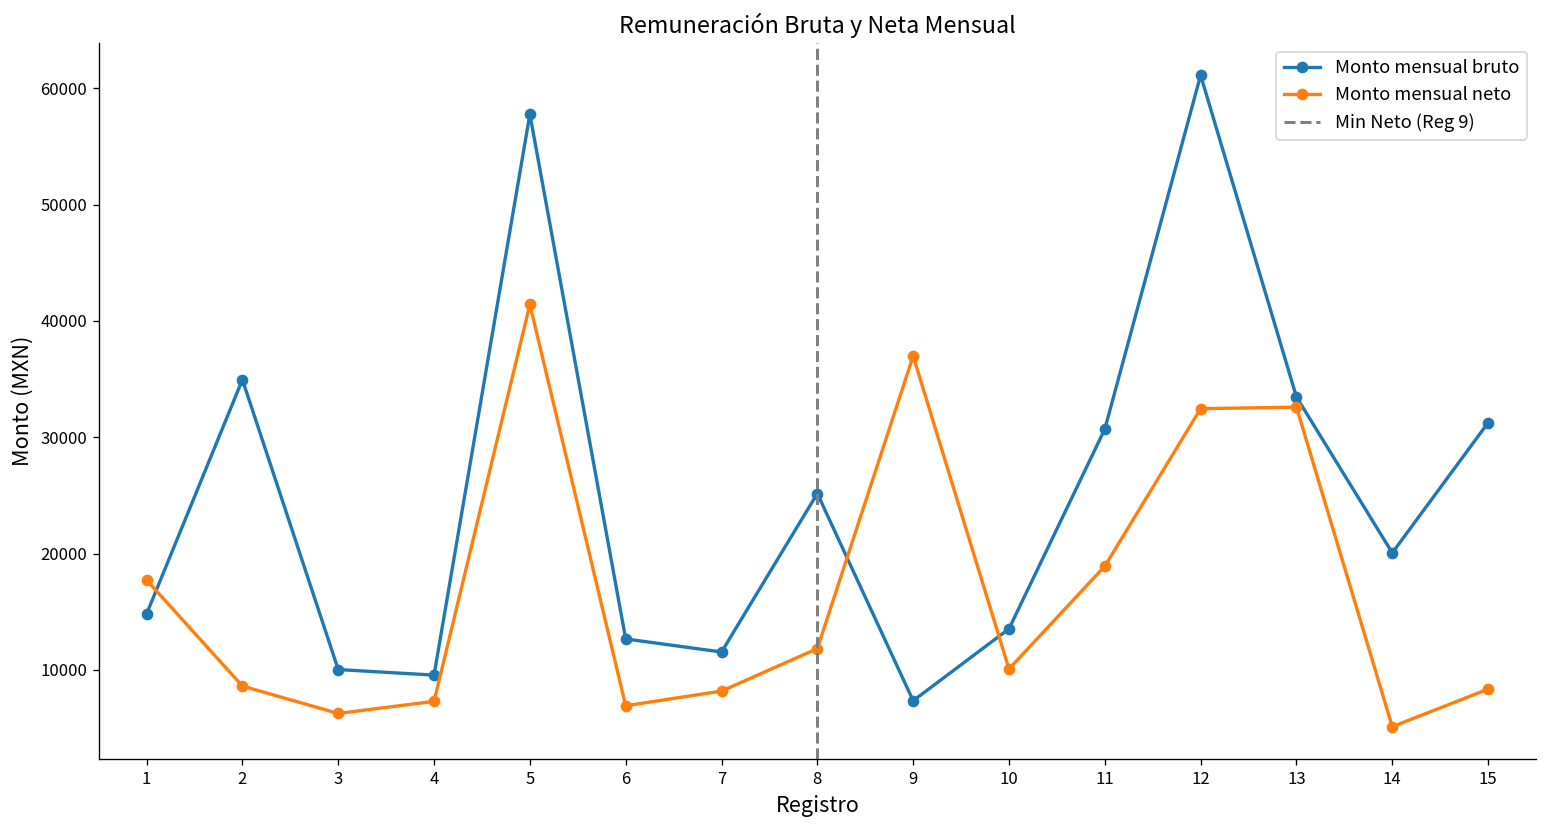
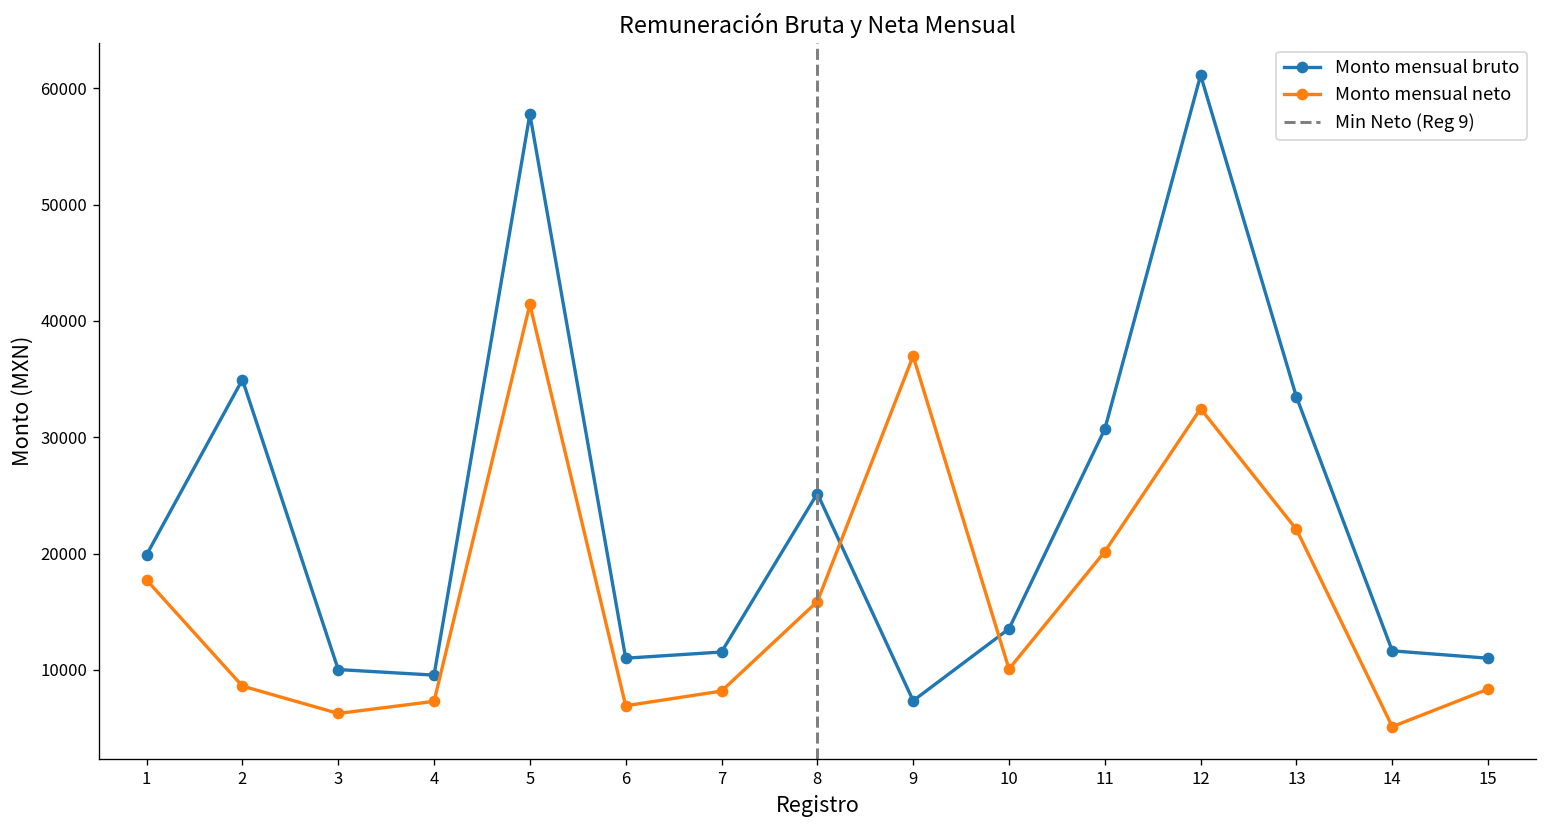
  {
    "Monto mensual bruto": {
-     "1": 15000,
+     "1": 20000,
      "2": 35000,
      "3": 10000,
      "4": 10000,
      "5": 58000,
-     "6": 13000,
+     "6": 11000,
      "7": 12000,
      "8": 25000,
      "9": 7000,
      "10": 14000,
      "11": 31000,
      "12": 61000,
      "13": 33000,
-     "14": 20000,
-     "15": 31000
+     "14": 12000,
+     "15": 11000
    },
    "Monto mensual neto": {
      "1": 18000,
      "2": 9000,
      "3": 6000,
      "4": 7000,
      "5": 41000,
      "6": 7000,
      "7": 8000,
-     "8": 12000,
+     "8": 16000,
      "9": 37000,
      "10": 10000,
-     "11": 19000,
+     "11": 20000,
      "12": 32000,
-     "13": 33000,
+     "13": 22000,
      "14": 5000,
      "15": 8000
    }
  }
